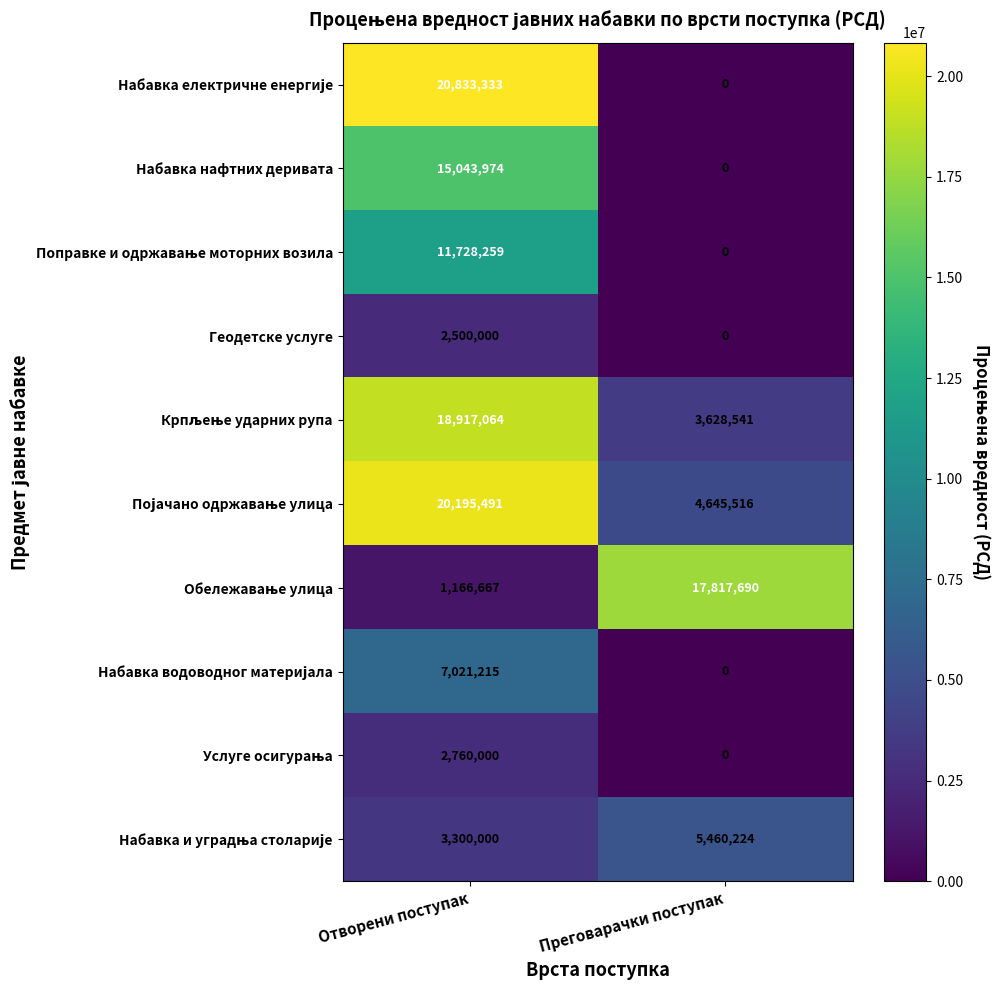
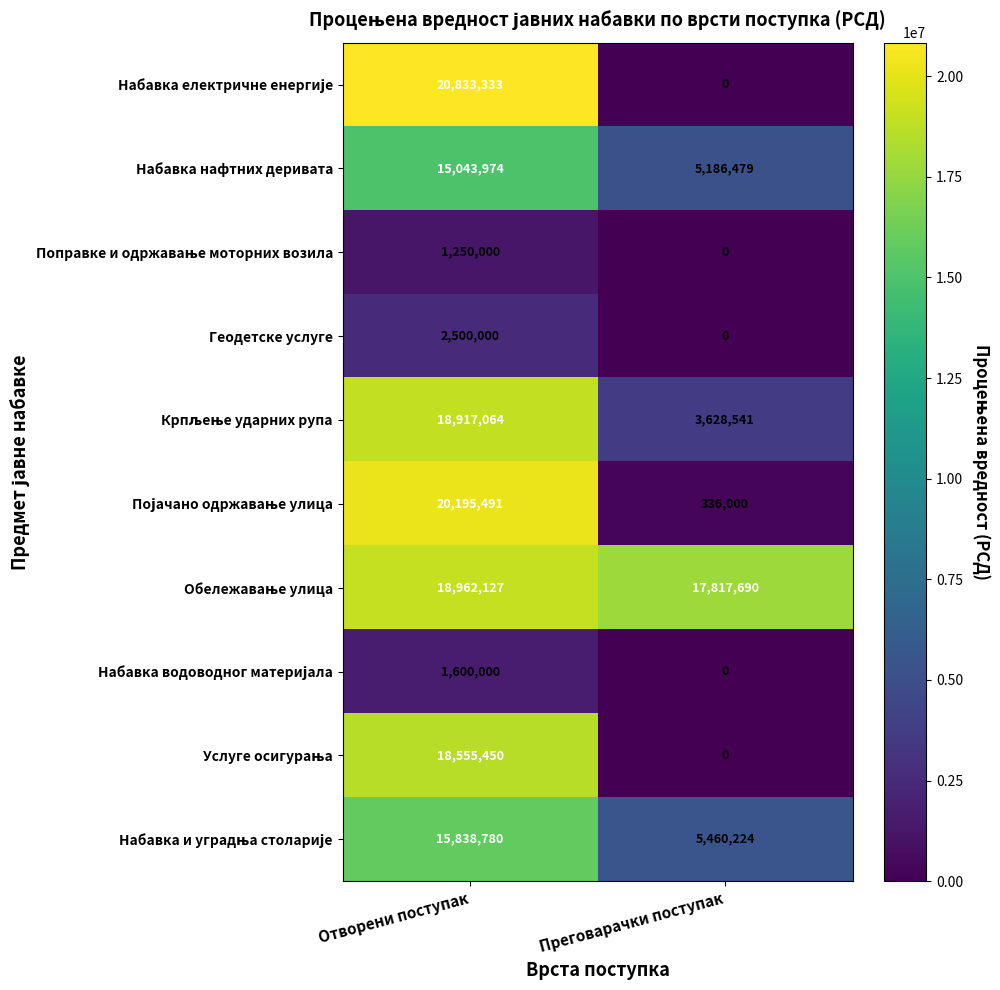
  {
    "Набавка електричне енергије": {
      "Отворени поступак": "20,833,333",
      "Преговарачки поступак": "0"
    },
    "Набавка нафтних деривата": {
      "Отворени поступак": "15,043,974",
-     "Преговарачки поступак": "0"
+     "Преговарачки поступак": "5,186,479"
    },
    "Поправке и одржавање моторних возила": {
-     "Отворени поступак": "11,728,259",
+     "Отворени поступак": "1,250,000",
      "Преговарачки поступак": "0"
    },
    "Геодетске услуге": {
      "Отворени поступак": "2,500,000",
      "Преговарачки поступак": "0"
    },
    "Крпљење ударних рупа": {
      "Отворени поступак": "18,917,064",
      "Преговарачки поступак": "3,628,541"
    },
    "Појачано одржавање улица": {
      "Отворени поступак": "20,195,491",
-     "Преговарачки поступак": "4,645,516"
+     "Преговарачки поступак": "336,000"
    },
    "Обележавање улица": {
-     "Отворени поступак": "1,166,667",
+     "Отворени поступак": "18,962,127",
      "Преговарачки поступак": "17,817,690"
    },
    "Набавка водоводног материјала": {
-     "Отворени поступак": "7,021,215",
+     "Отворени поступак": "1,600,000",
      "Преговарачки поступак": "0"
    },
    "Услуге осигурања": {
-     "Отворени поступак": "2,760,000",
+     "Отворени поступак": "18,555,450",
      "Преговарачки поступак": "0"
    },
    "Набавка и уградња столарије": {
-     "Отворени поступак": "3,300,000",
+     "Отворени поступак": "15,838,780",
      "Преговарачки поступак": "5,460,224"
    }
  }
